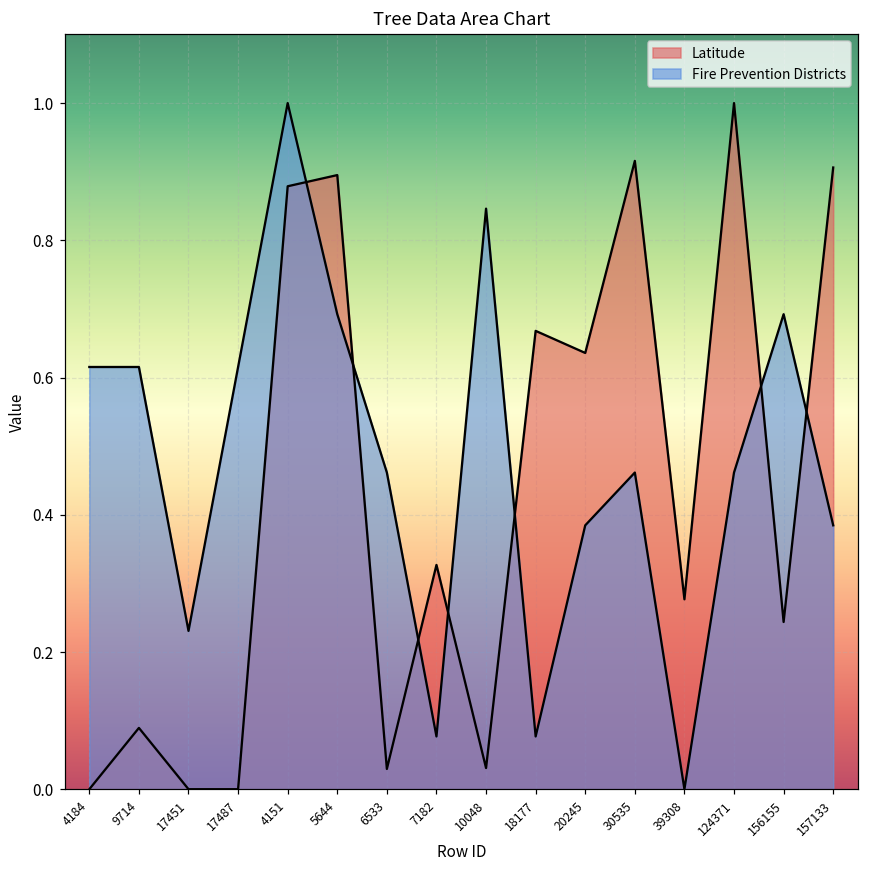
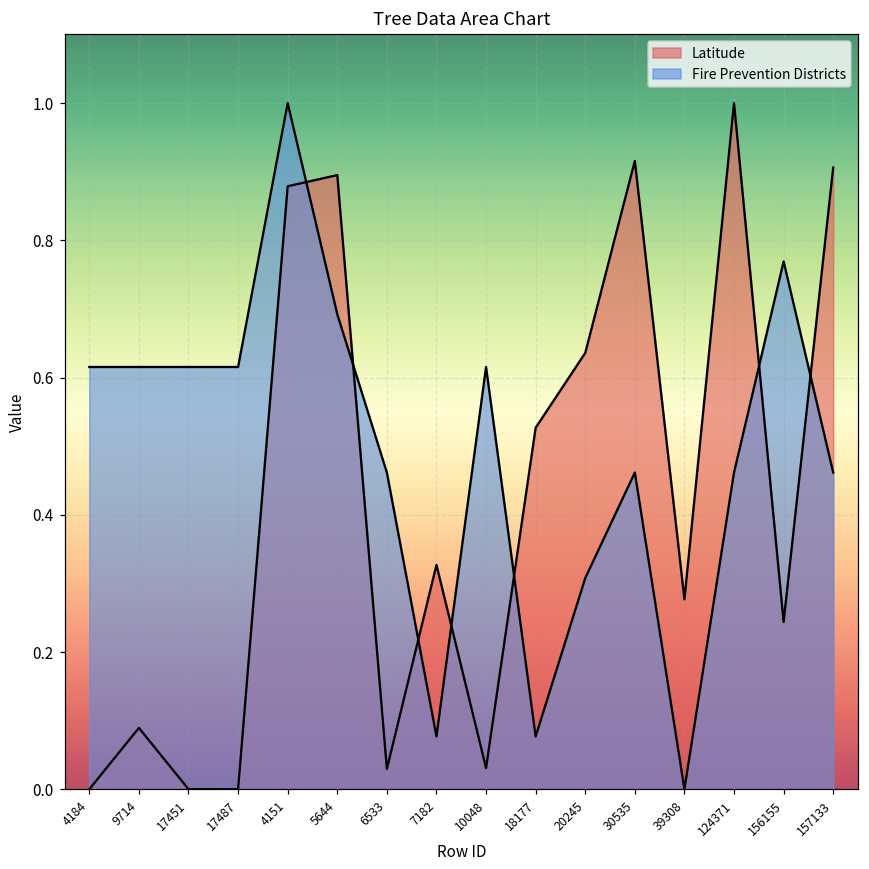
  {
    "Latitude": {
      "4184": 0.00,
      "9714": 0.09,
      "17451": 0.00,
      "17487": 0.00,
      "4151": 0.88,
      "5644": 0.90,
      "6533": 0.03,
      "7182": 0.33,
      "10048": 0.03,
-     "18177": 0.67,
+     "18177": 0.53,
      "20245": 0.64,
      "30535": 0.92,
      "39308": 0.28,
      "124371": 1.00,
      "156155": 0.24,
      "157133": 0.91
    },
    "Fire Prevention Districts": {
      "4184": 0.62,
      "9714": 0.62,
-     "17451": 0.23,
+     "17451": 0.62,
      "17487": 0.62,
      "4151": 1.00,
      "5644": 0.69,
      "6533": 0.46,
      "7182": 0.08,
-     "10048": 0.85,
+     "10048": 0.62,
      "18177": 0.08,
-     "20245": 0.38,
+     "20245": 0.31,
      "30535": 0.46,
      "39308": 0.00,
      "124371": 0.46,
-     "156155": 0.69,
-     "157133": 0.38
+     "156155": 0.77,
+     "157133": 0.46
    }
  }
